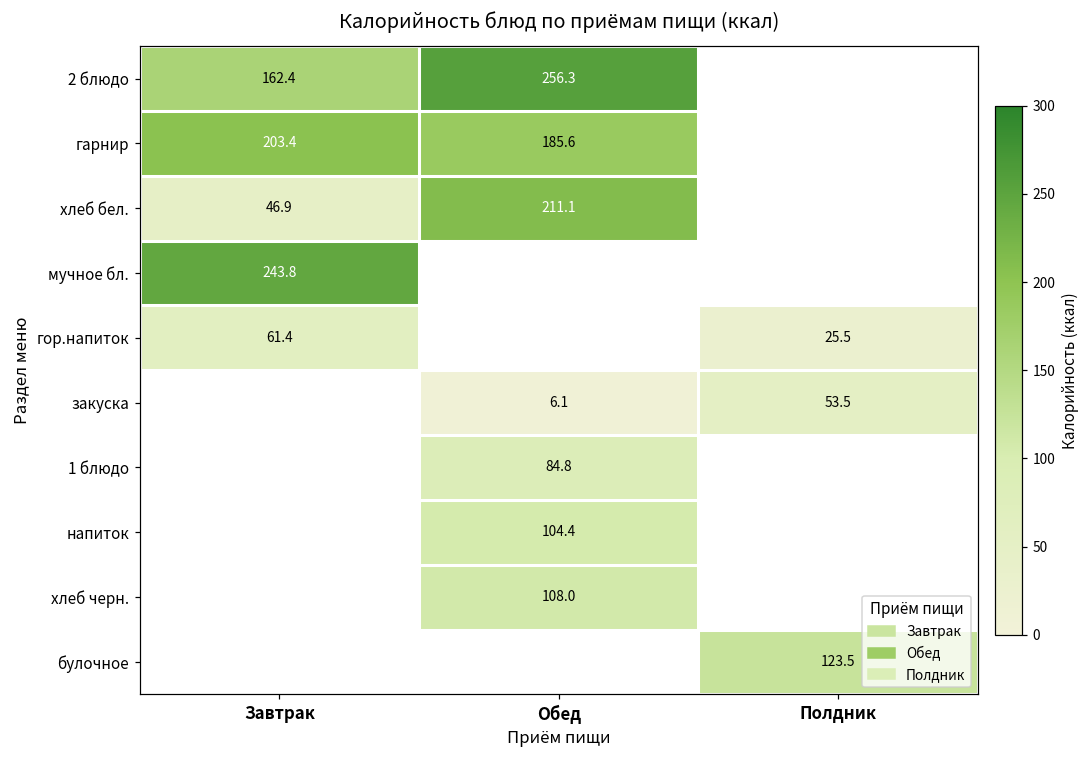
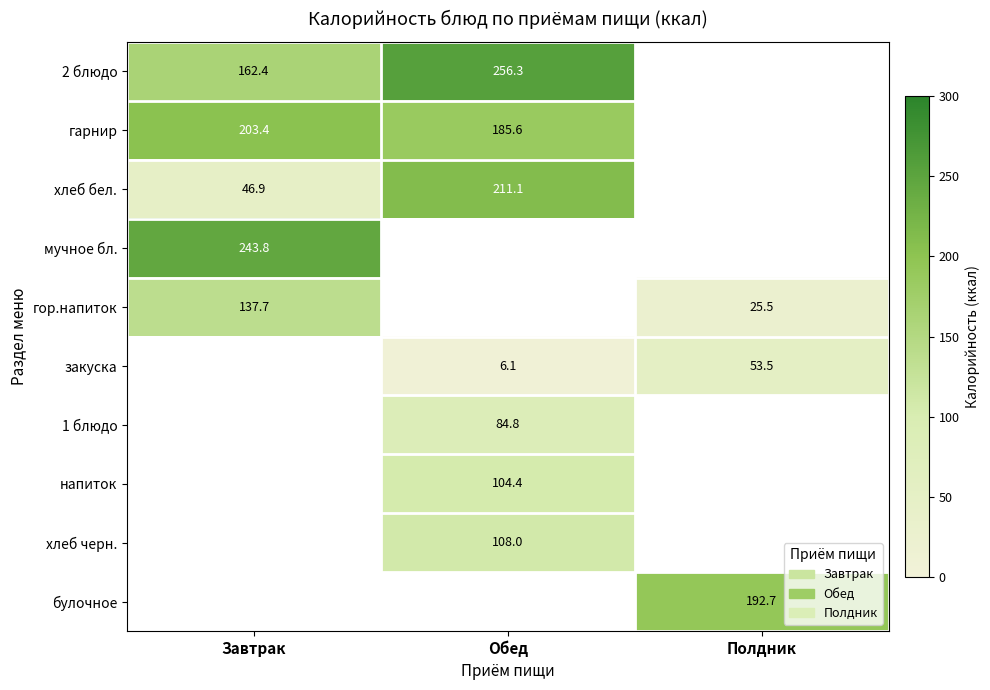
  {
    "2 блюдо": {
      "Завтрак": 162.4,
      "Обед": 256.3
    },
    "гарнир": {
      "Завтрак": 203.4,
      "Обед": 185.6
    },
    "хлеб бел.": {
      "Завтрак": 46.9,
      "Обед": 211.1
    },
    "мучное бл.": {
      "Завтрак": 243.8
    },
    "гор.напиток": {
-     "Завтрак": 61.4,
+     "Завтрак": 137.7,
      "Полдник": 25.5
    },
    "закуска": {
      "Обед": 6.1,
      "Полдник": 53.5
    },
    "1 блюдо": {
      "Обед": 84.8
    },
    "напиток": {
      "Обед": 104.4
    },
    "хлеб черн.": {
      "Обед": 108.0
    },
    "булочное": {
-     "Полдник": 123.5
+     "Полдник": 192.7
    }
  }
